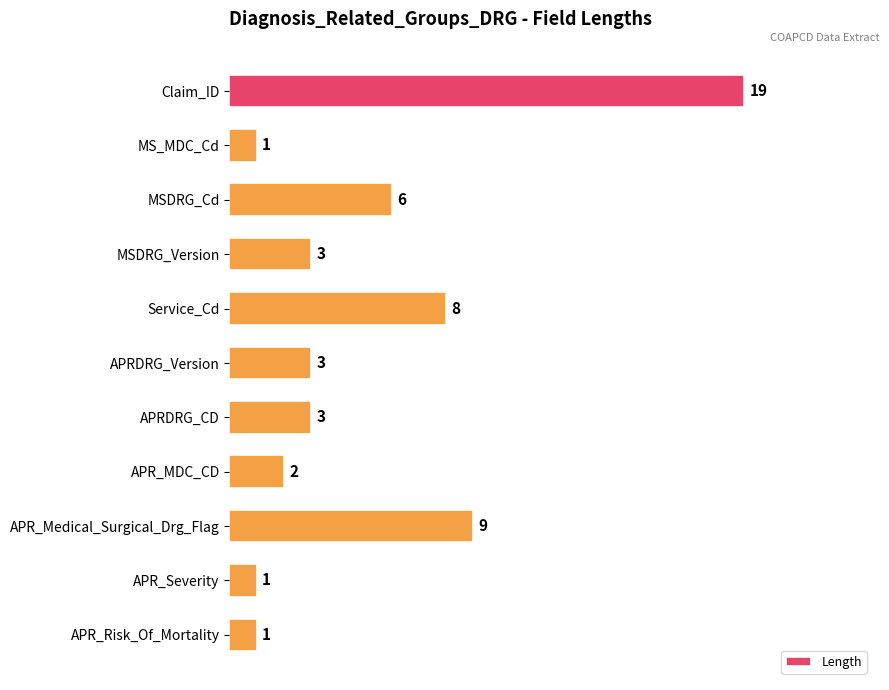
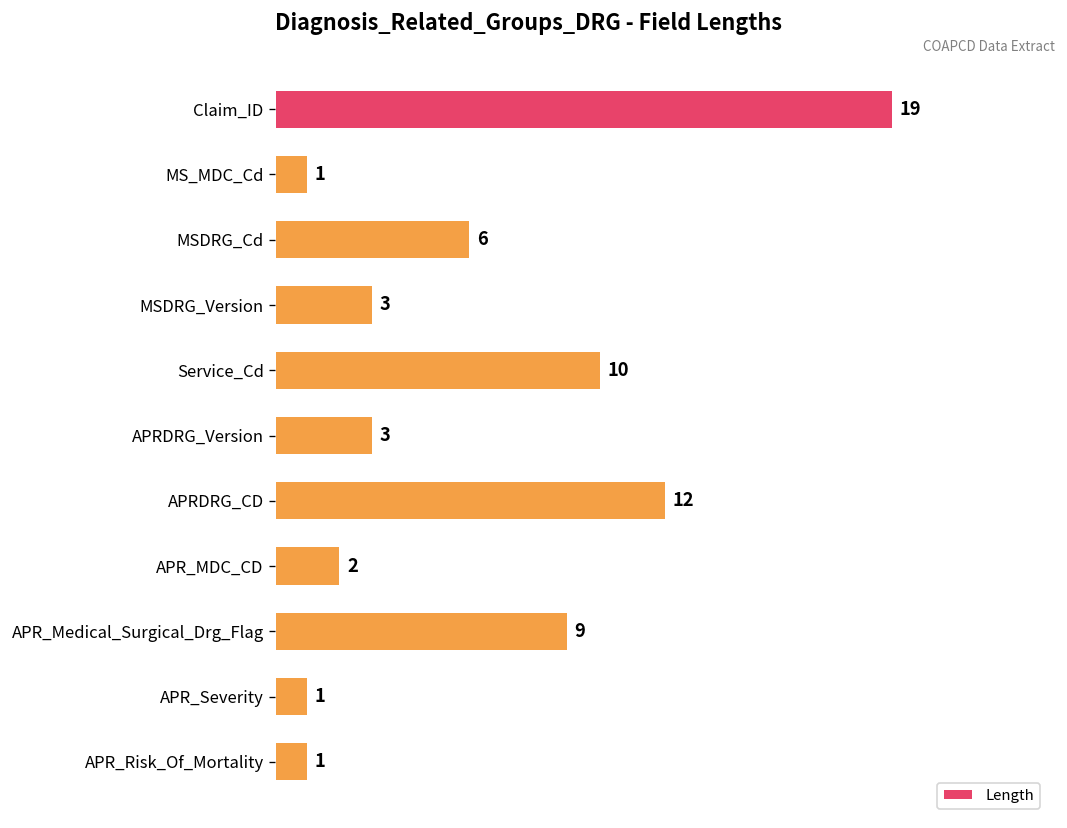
  {
    "Claim_ID": 19,
    "MS_MDC_Cd": 1,
    "MSDRG_Cd": 6,
    "MSDRG_Version": 3,
-   "Service_Cd": 8,
+   "Service_Cd": 10,
    "APRDRG_Version": 3,
-   "APRDRG_CD": 3,
+   "APRDRG_CD": 12,
    "APR_MDC_CD": 2,
    "APR_Medical_Surgical_Drg_Flag": 9,
    "APR_Severity": 1,
    "APR_Risk_Of_Mortality": 1
  }
